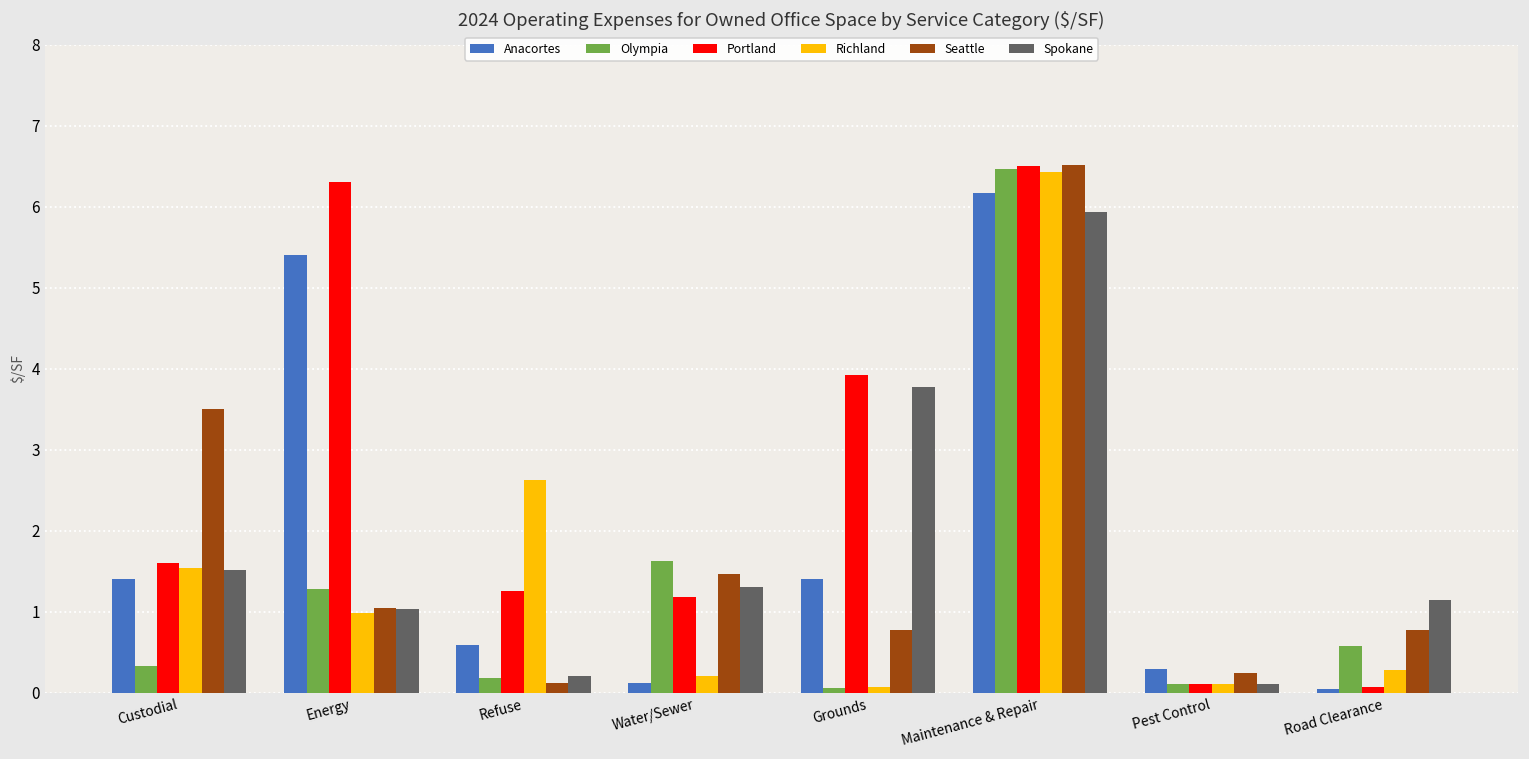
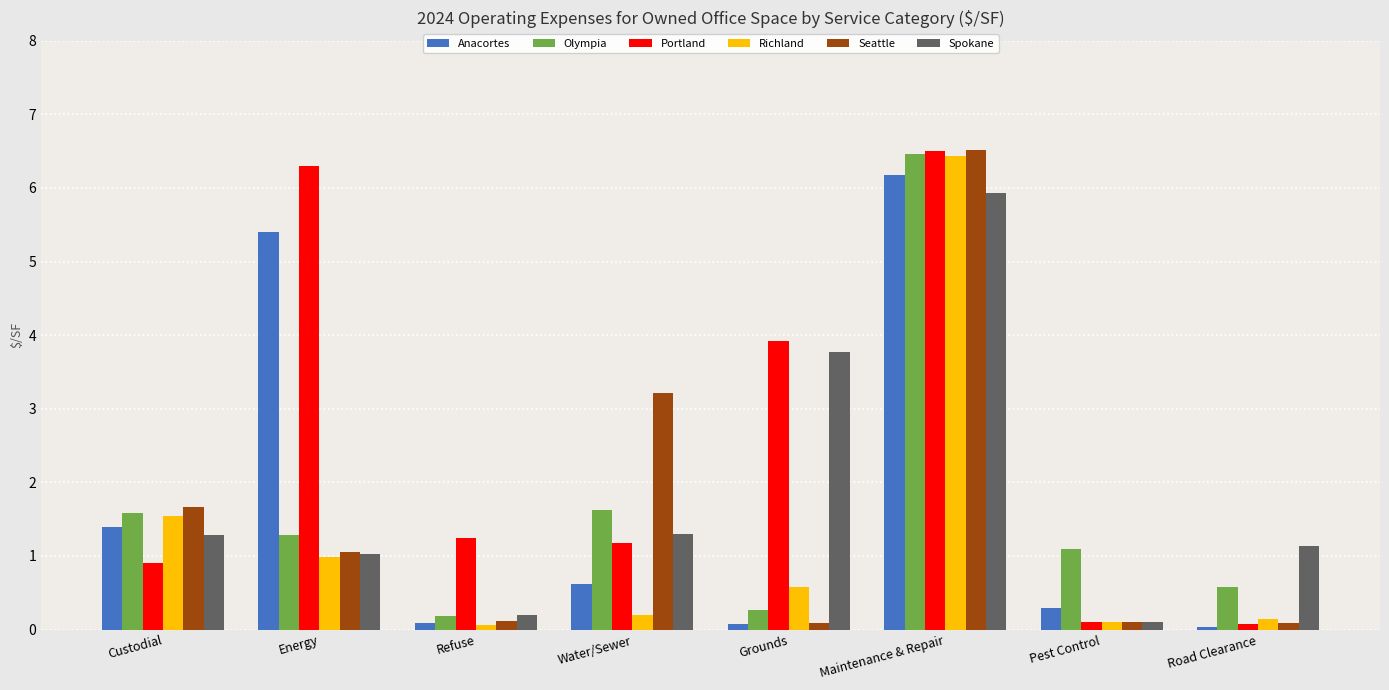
  {
    "Anacortes": {
      "Custodial": 1.4,
      "Energy": 5.4,
-     "Refuse": 0.6,
-     "Water/Sewer": 0.1,
-     "Grounds": 1.4,
+     "Refuse": 0.1,
+     "Water/Sewer": 0.6,
+     "Grounds": 0.1,
      "Maintenance & Repair": 6.2,
      "Pest Control": 0.3,
      "Road Clearance": 0.0
    },
    "Olympia": {
-     "Custodial": 0.3,
+     "Custodial": 1.6,
      "Energy": 1.3,
      "Refuse": 0.2,
      "Water/Sewer": 1.6,
-     "Grounds": 0.1,
+     "Grounds": 0.3,
      "Maintenance & Repair": 6.5,
-     "Pest Control": 0.1,
+     "Pest Control": 1.1,
      "Road Clearance": 0.6
    },
    "Portland": {
-     "Custodial": 1.6,
+     "Custodial": 0.9,
      "Energy": 6.3,
      "Refuse": 1.3,
      "Water/Sewer": 1.2,
      "Grounds": 3.9,
      "Maintenance & Repair": 6.5,
      "Pest Control": 0.1,
      "Road Clearance": 0.1
    },
    "Richland": {
      "Custodial": 1.5,
      "Energy": 1.0,
-     "Refuse": 2.6,
+     "Refuse": 0.1,
      "Water/Sewer": 0.2,
-     "Grounds": 0.1,
+     "Grounds": 0.6,
      "Maintenance & Repair": 6.4,
      "Pest Control": 0.1,
-     "Road Clearance": 0.3
+     "Road Clearance": 0.1
    },
    "Seattle": {
-     "Custodial": 3.5,
+     "Custodial": 1.7,
      "Energy": 1.1,
      "Refuse": 0.1,
-     "Water/Sewer": 1.5,
-     "Grounds": 0.8,
+     "Water/Sewer": 3.2,
+     "Grounds": 0.1,
      "Maintenance & Repair": 6.5,
-     "Pest Control": 0.2,
-     "Road Clearance": 0.8
+     "Pest Control": 0.1,
+     "Road Clearance": 0.1
    },
    "Spokane": {
-     "Custodial": 1.5,
+     "Custodial": 1.3,
      "Energy": 1.0,
      "Refuse": 0.2,
      "Water/Sewer": 1.3,
      "Grounds": 3.8,
      "Maintenance & Repair": 5.9,
      "Pest Control": 0.1,
      "Road Clearance": 1.1
    }
  }
